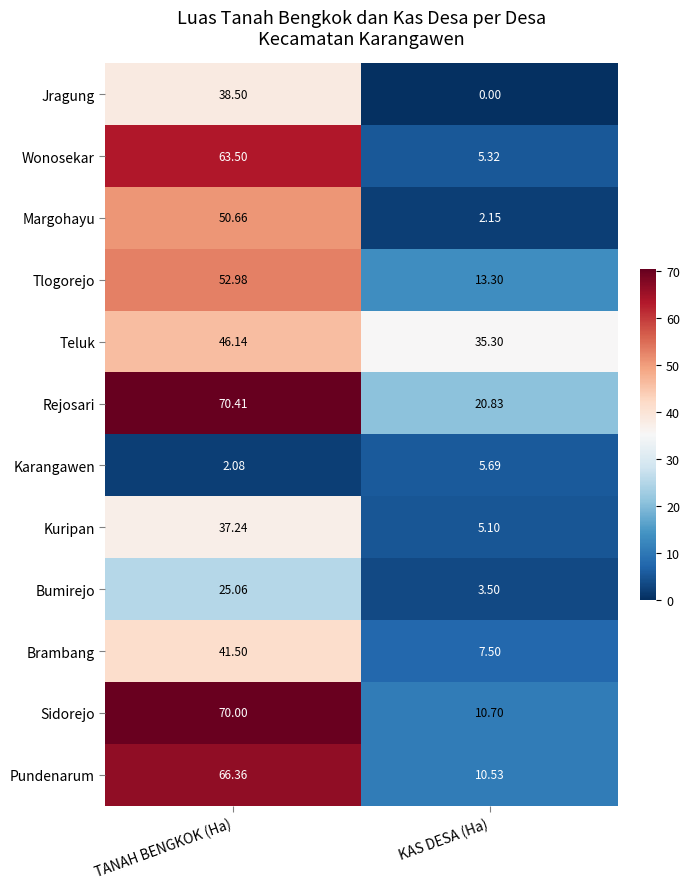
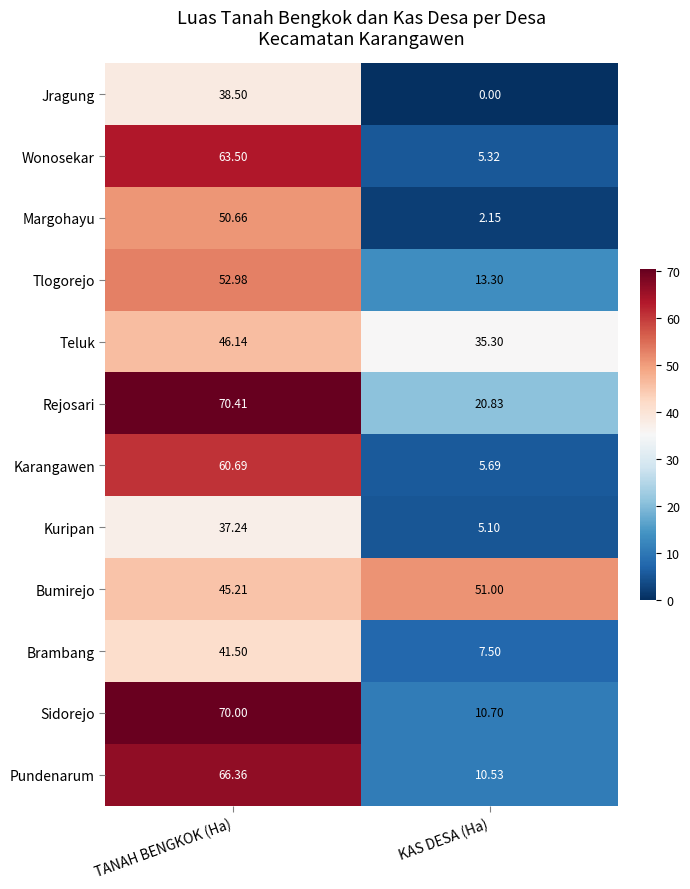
  {
    "Jragung": {
      "TANAH BENGKOK (Ha)": 38.50,
      "KAS DESA (Ha)": 0.00
    },
    "Wonosekar": {
      "TANAH BENGKOK (Ha)": 63.50,
      "KAS DESA (Ha)": 5.32
    },
    "Margohayu": {
      "TANAH BENGKOK (Ha)": 50.66,
      "KAS DESA (Ha)": 2.15
    },
    "Tlogorejo": {
      "TANAH BENGKOK (Ha)": 52.98,
      "KAS DESA (Ha)": 13.30
    },
    "Teluk": {
      "TANAH BENGKOK (Ha)": 46.14,
      "KAS DESA (Ha)": 35.30
    },
    "Rejosari": {
      "TANAH BENGKOK (Ha)": 70.41,
      "KAS DESA (Ha)": 20.83
    },
    "Karangawen": {
-     "TANAH BENGKOK (Ha)": 2.08,
+     "TANAH BENGKOK (Ha)": 60.69,
      "KAS DESA (Ha)": 5.69
    },
    "Kuripan": {
      "TANAH BENGKOK (Ha)": 37.24,
      "KAS DESA (Ha)": 5.10
    },
    "Bumirejo": {
-     "TANAH BENGKOK (Ha)": 25.06,
-     "KAS DESA (Ha)": 3.50
+     "TANAH BENGKOK (Ha)": 45.21,
+     "KAS DESA (Ha)": 51.00
    },
    "Brambang": {
      "TANAH BENGKOK (Ha)": 41.50,
      "KAS DESA (Ha)": 7.50
    },
    "Sidorejo": {
      "TANAH BENGKOK (Ha)": 70.00,
      "KAS DESA (Ha)": 10.70
    },
    "Pundenarum": {
      "TANAH BENGKOK (Ha)": 66.36,
      "KAS DESA (Ha)": 10.53
    }
  }
